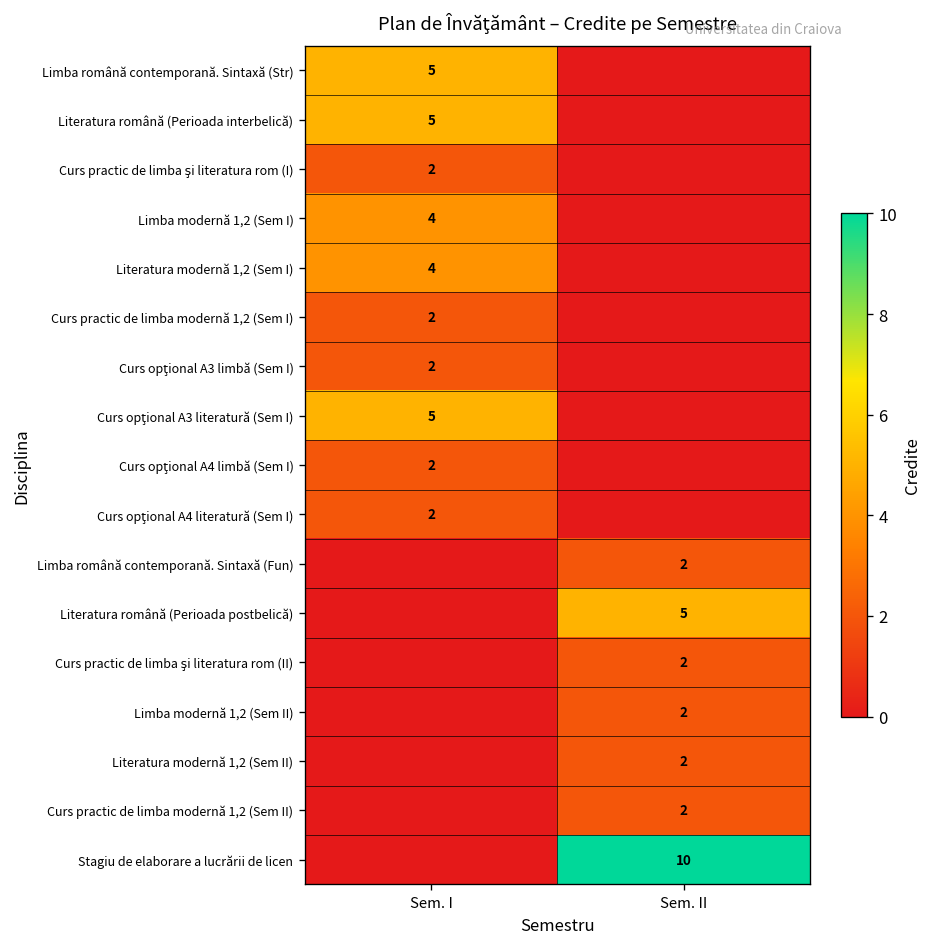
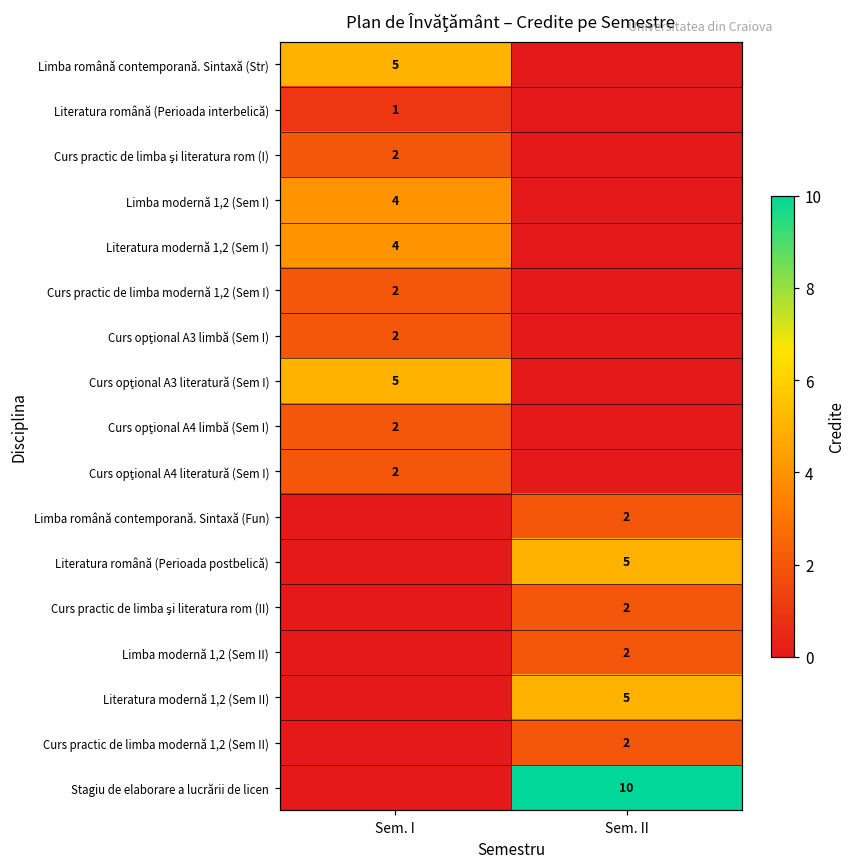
  {
    "Limba română contemporană. Sintaxă (Str)": {
      "Sem. I": 5
    },
    "Literatura română (Perioada interbelică)": {
-     "Sem. I": 5
+     "Sem. I": 1
    },
    "Curs practic de limba şi literatura rom (I)": {
      "Sem. I": 2
    },
    "Limba modernă 1,2 (Sem I)": {
      "Sem. I": 4
    },
    "Literatura modernă 1,2 (Sem I)": {
      "Sem. I": 4
    },
    "Curs practic de limba modernă 1,2 (Sem I)": {
      "Sem. I": 2
    },
    "Curs opţional A3 limbă (Sem I)": {
      "Sem. I": 2
    },
    "Curs opţional A3 literatură (Sem I)": {
      "Sem. I": 5
    },
    "Curs opţional A4 limbă (Sem I)": {
      "Sem. I": 2
    },
    "Curs opţional A4 literatură (Sem I)": {
      "Sem. I": 2
    },
    "Limba română contemporană. Sintaxă (Fun)": {
      "Sem. II": 2
    },
    "Literatura română (Perioada postbelică)": {
      "Sem. II": 5
    },
    "Curs practic de limba şi literatura rom (II)": {
      "Sem. II": 2
    },
    "Limba modernă 1,2 (Sem II)": {
      "Sem. II": 2
    },
    "Literatura modernă 1,2 (Sem II)": {
-     "Sem. II": 2
+     "Sem. II": 5
    },
    "Curs practic de limba modernă 1,2 (Sem II)": {
      "Sem. II": 2
    },
    "Stagiu de elaborare a lucrării de licen": {
      "Sem. II": 10
    }
  }
